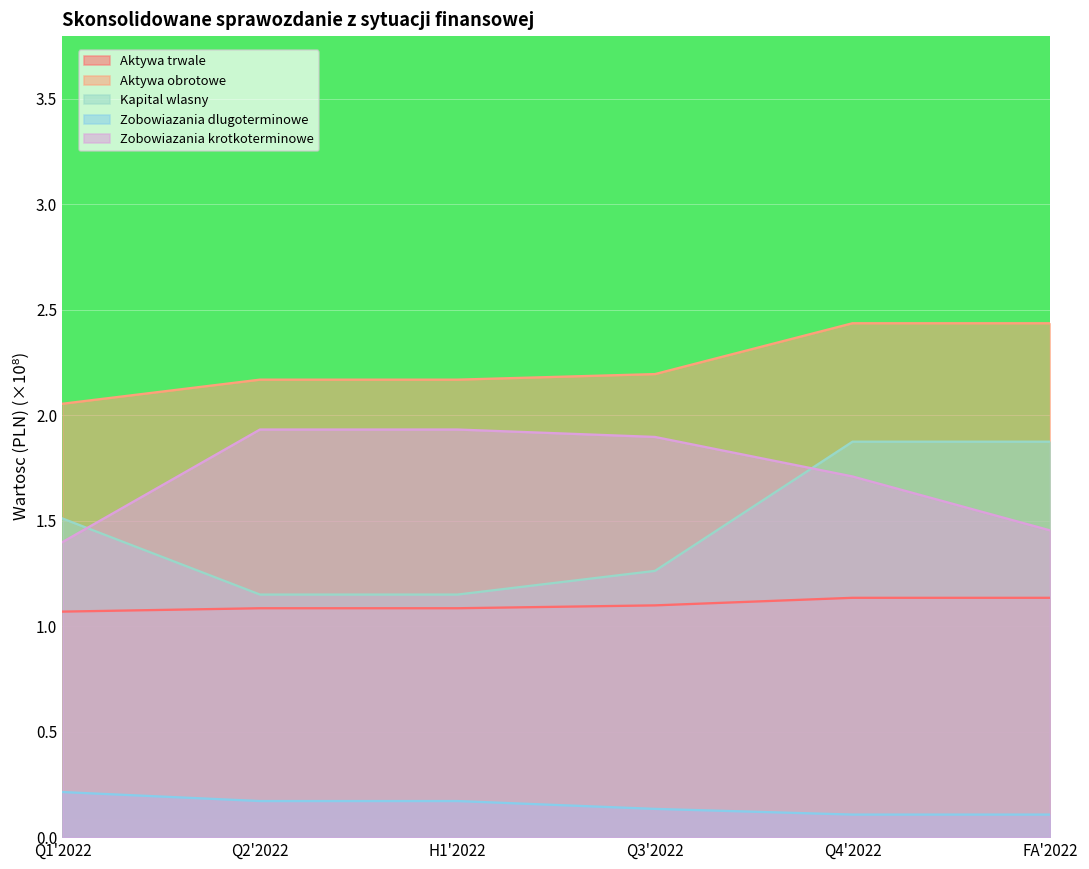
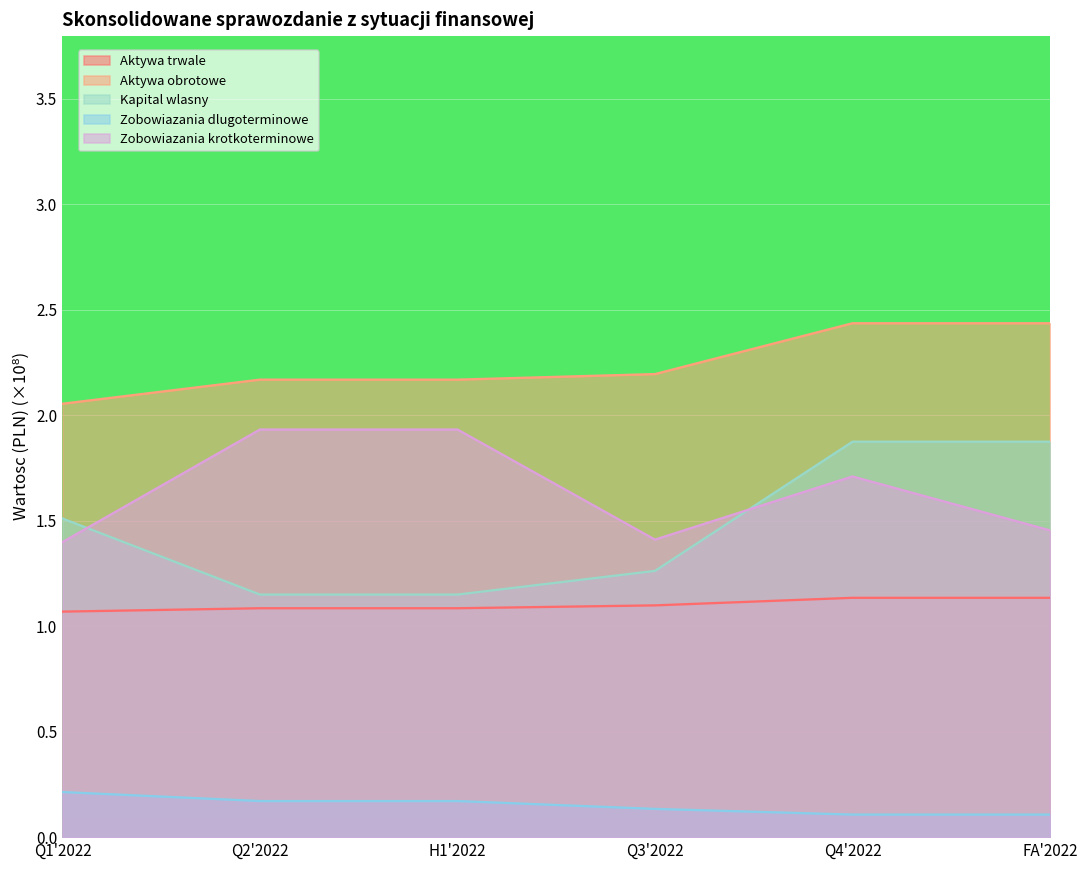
  {
    "Zobowiazania krotkoterminowe": {
      "Q1'2022": 1.40,
      "Q2'2022": 1.93,
      "H1'2022": 1.93,
-     "Q3'2022": 1.90,
+     "Q3'2022": 1.41,
      "Q4'2022": 1.71,
      "FA'2022": 1.45
    }
  }
